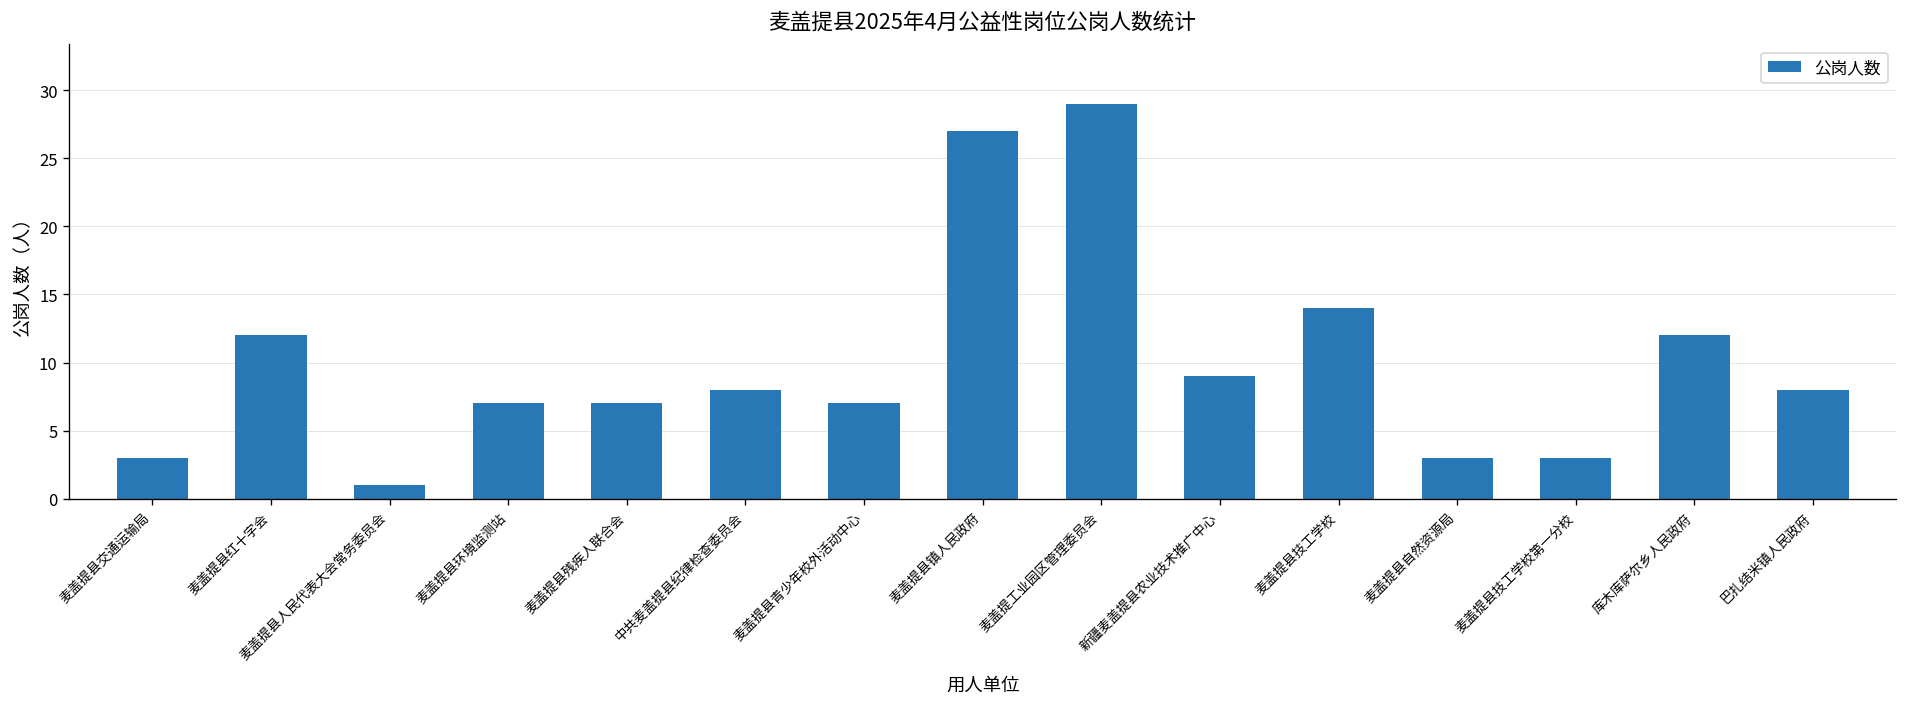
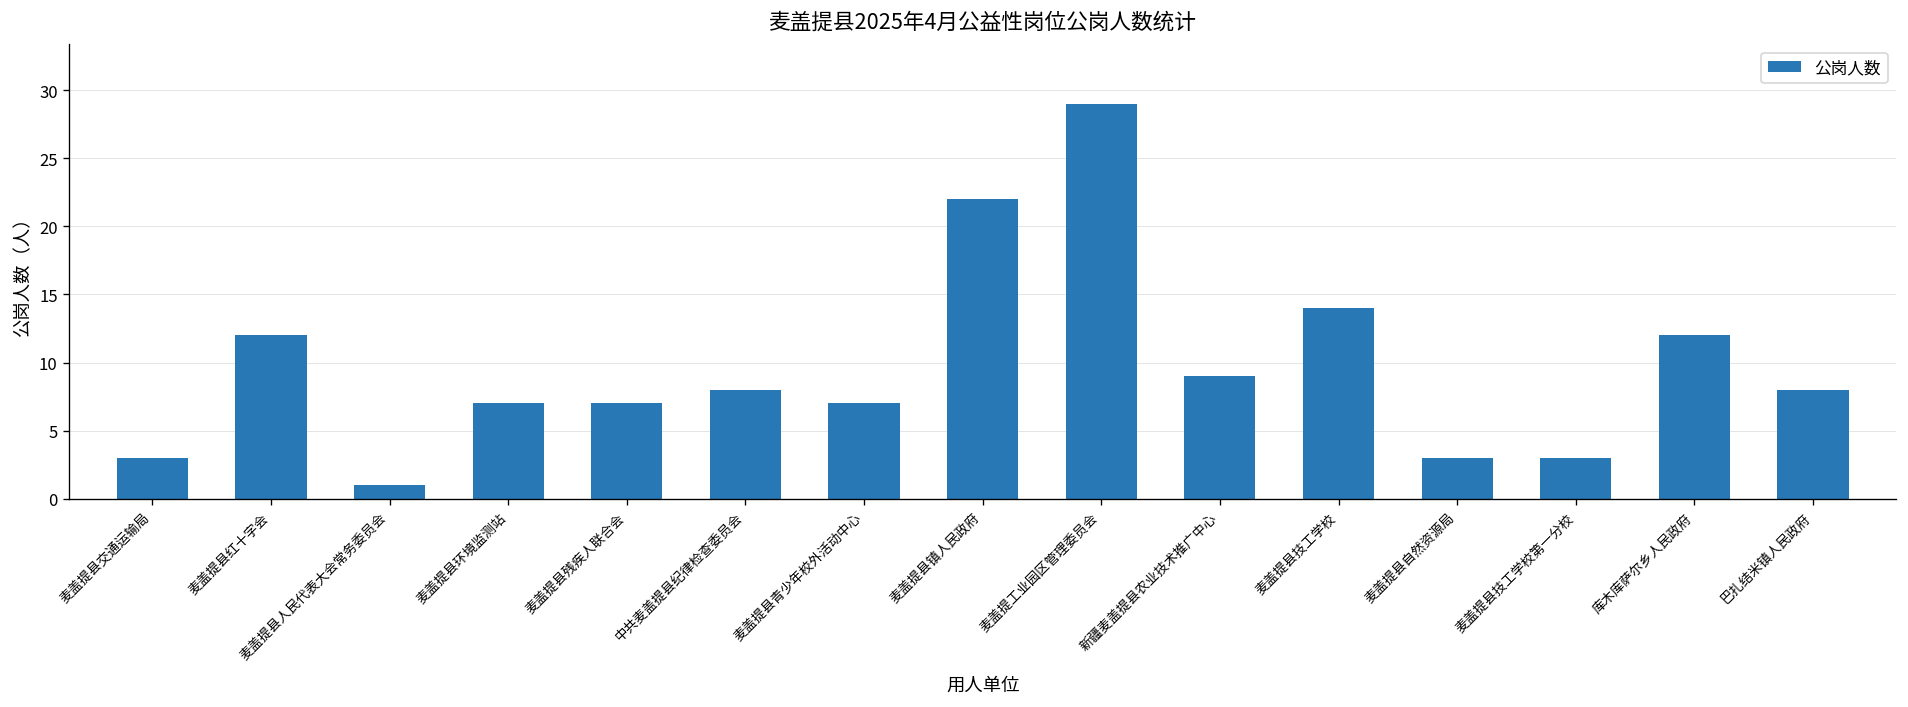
  {
    "麦盖提县交通运输局": 3,
    "麦盖提县红十字会": 12,
    "麦盖提县人民代表大会常务委员会": 1,
    "麦盖提县环境监测站": 7,
    "麦盖提县残疾人联合会": 7,
    "中共麦盖提县纪律检查委员会": 8,
    "麦盖提县青少年校外活动中心": 7,
-   "麦盖提县镇人民政府": 27,
+   "麦盖提县镇人民政府": 22,
    "麦盖提工业园区管理委员会": 29,
    "新疆麦盖提县农业技术推广中心": 9,
    "麦盖提县技工学校": 14,
    "麦盖提县自然资源局": 3,
    "麦盖提县技工学校第一分校": 3,
    "库木库萨尔乡人民政府": 12,
    "巴扎结米镇人民政府": 8
  }
